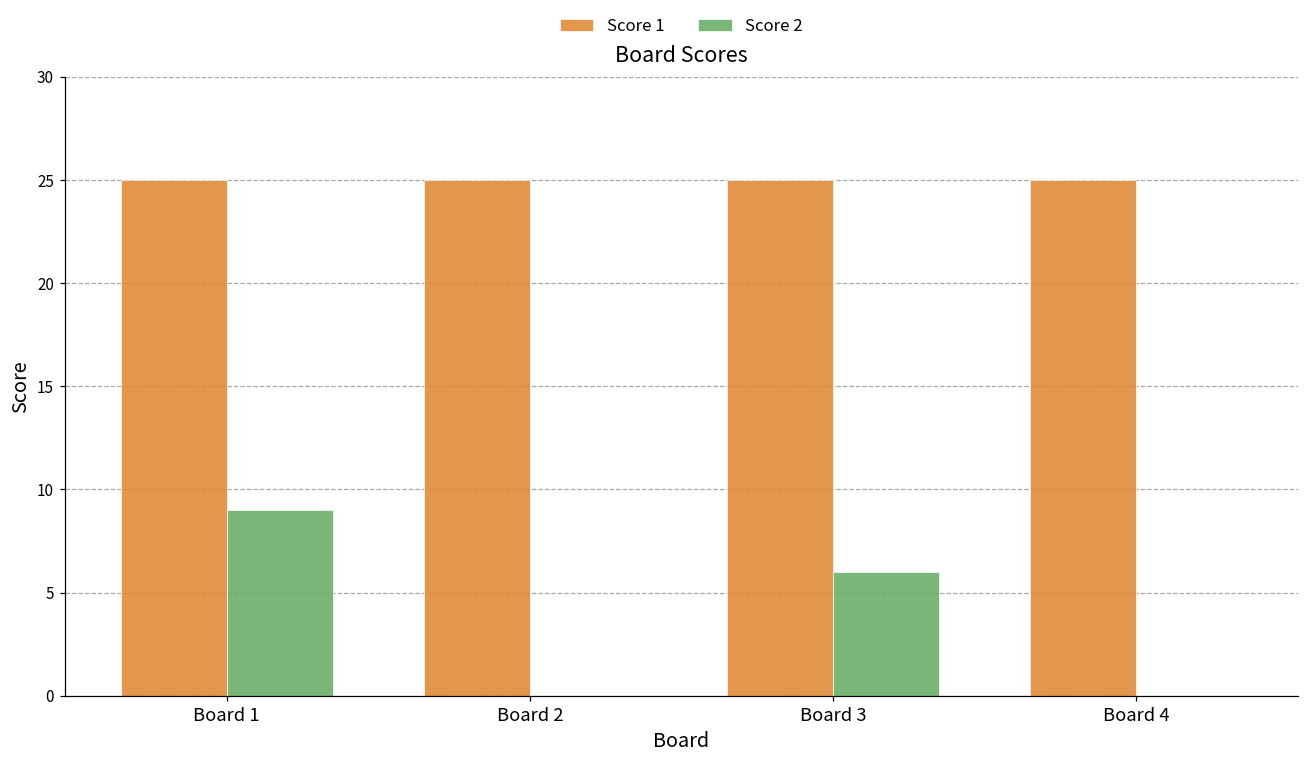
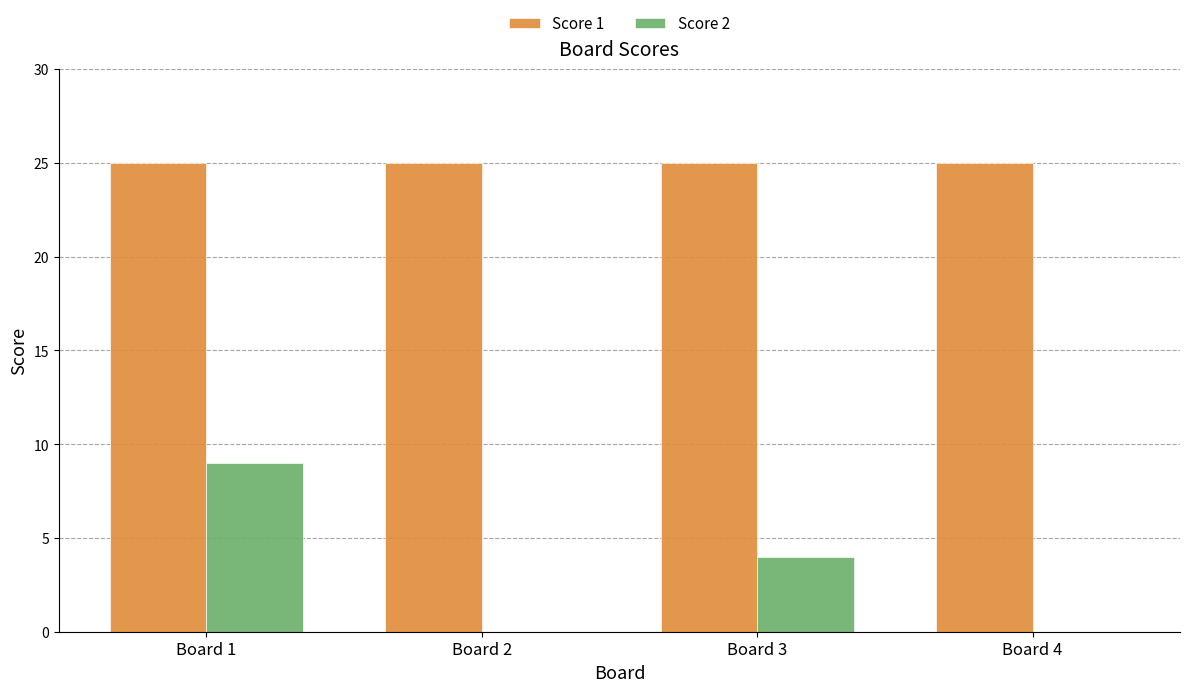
  {
    "Score 1": {
      "Board 1": 25,
      "Board 2": 25,
      "Board 3": 25,
      "Board 4": 25
    },
    "Score 2": {
      "Board 1": 9,
      "Board 2": 0,
-     "Board 3": 6,
+     "Board 3": 4,
      "Board 4": 0
    }
  }
